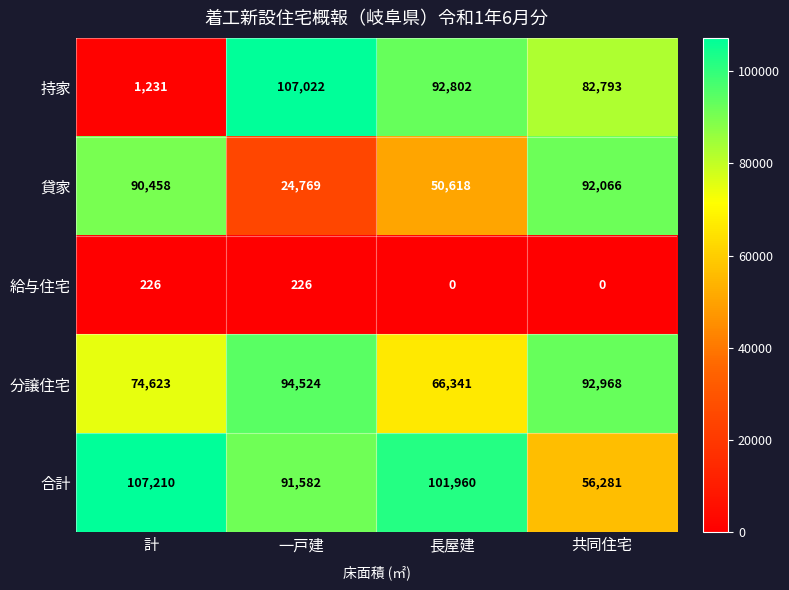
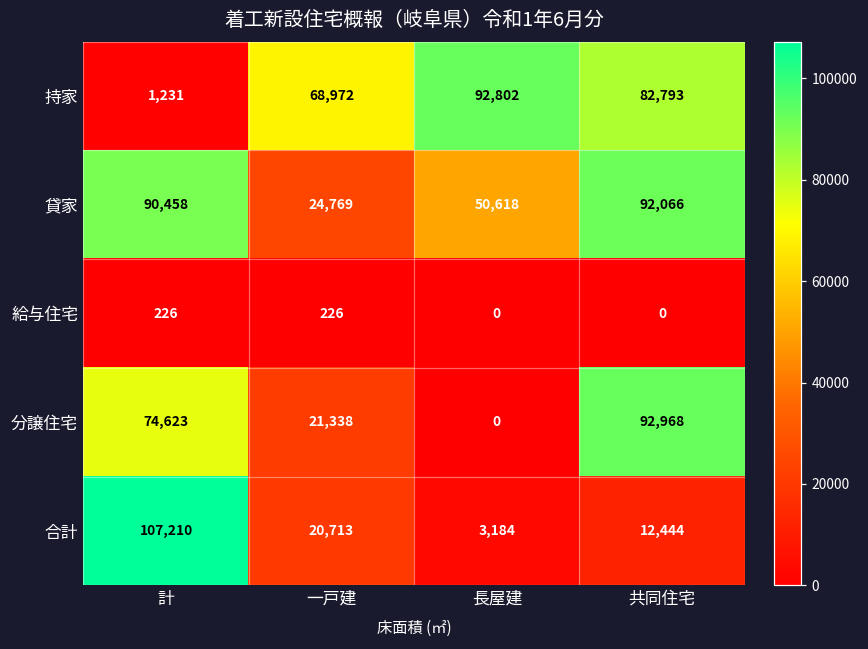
  {
    "持家": {
      "計": "1,231",
-     "一戸建": "107,022",
+     "一戸建": "68,972",
      "長屋建": "92,802",
      "共同住宅": "82,793"
    },
    "貸家": {
      "計": "90,458",
      "一戸建": "24,769",
      "長屋建": "50,618",
      "共同住宅": "92,066"
    },
    "給与住宅": {
      "計": "226",
      "一戸建": "226",
      "長屋建": "0",
      "共同住宅": "0"
    },
    "分譲住宅": {
      "計": "74,623",
-     "一戸建": "94,524",
-     "長屋建": "66,341",
+     "一戸建": "21,338",
+     "長屋建": "0",
      "共同住宅": "92,968"
    },
    "合計": {
      "計": "107,210",
-     "一戸建": "91,582",
-     "長屋建": "101,960",
-     "共同住宅": "56,281"
+     "一戸建": "20,713",
+     "長屋建": "3,184",
+     "共同住宅": "12,444"
    }
  }
